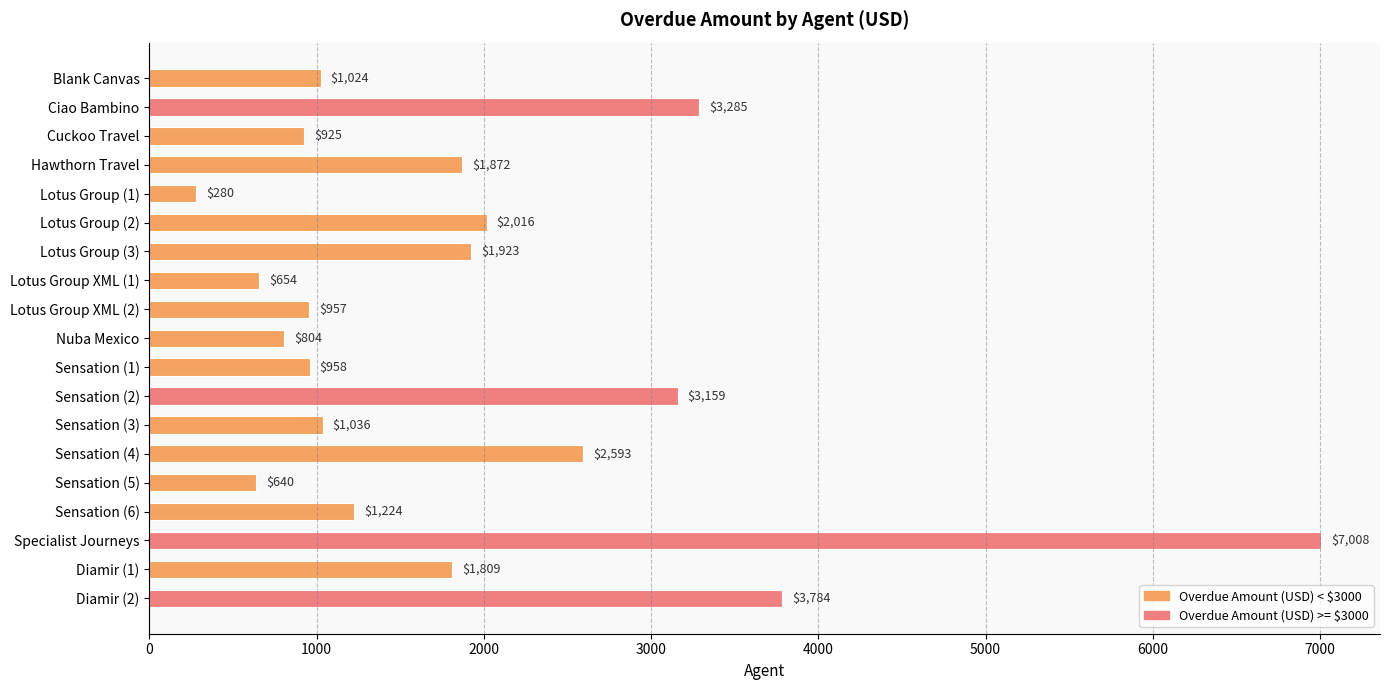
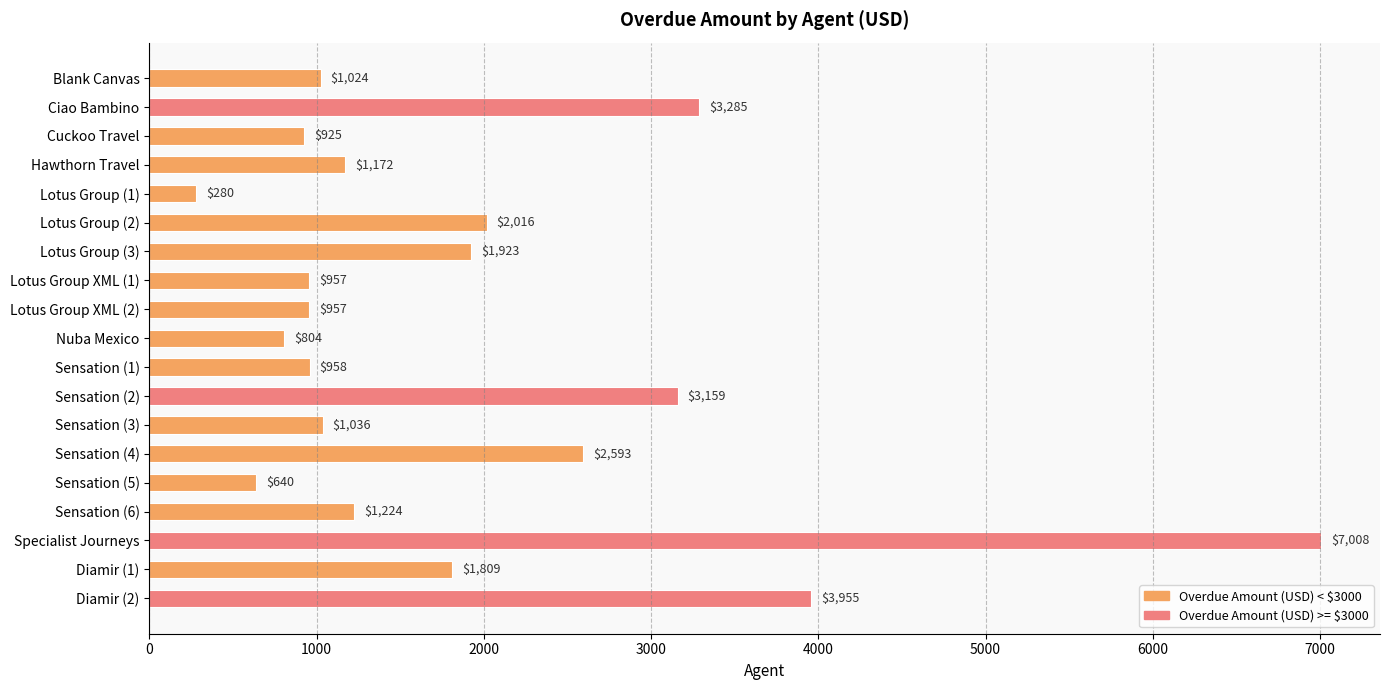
  {
    "Blank Canvas": "$1,024",
    "Ciao Bambino": "$3,285",
    "Cuckoo Travel": "$925",
-   "Hawthorn Travel": "$1,872",
+   "Hawthorn Travel": "$1,172",
    "Lotus Group (1)": "$280",
    "Lotus Group (2)": "$2,016",
    "Lotus Group (3)": "$1,923",
-   "Lotus Group XML (1)": "$654",
+   "Lotus Group XML (1)": "$957",
    "Lotus Group XML (2)": "$957",
    "Nuba Mexico": "$804",
    "Sensation (1)": "$958",
    "Sensation (2)": "$3,159",
    "Sensation (3)": "$1,036",
    "Sensation (4)": "$2,593",
    "Sensation (5)": "$640",
    "Sensation (6)": "$1,224",
    "Specialist Journeys": "$7,008",
    "Diamir (1)": "$1,809",
-   "Diamir (2)": "$3,784"
+   "Diamir (2)": "$3,955"
  }
